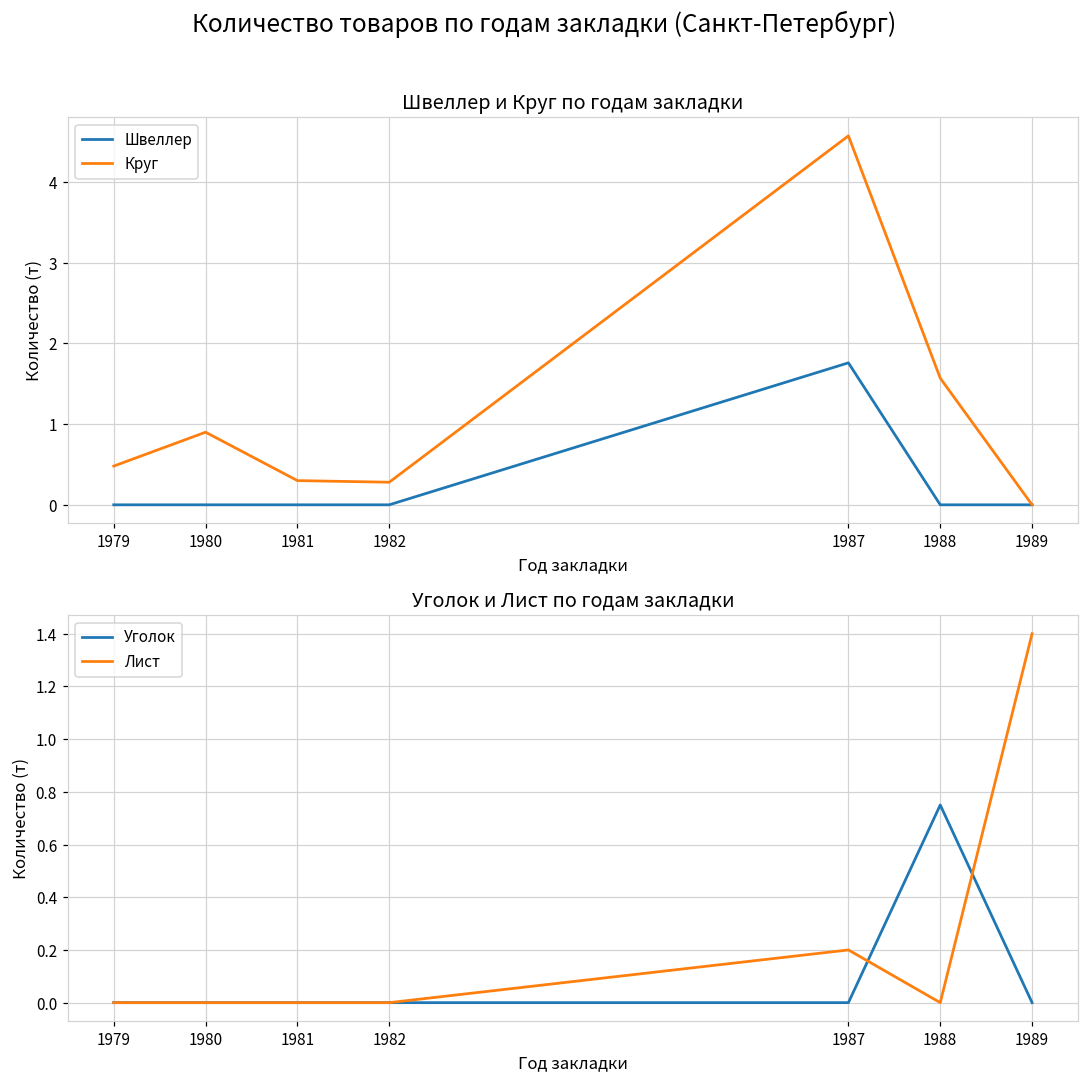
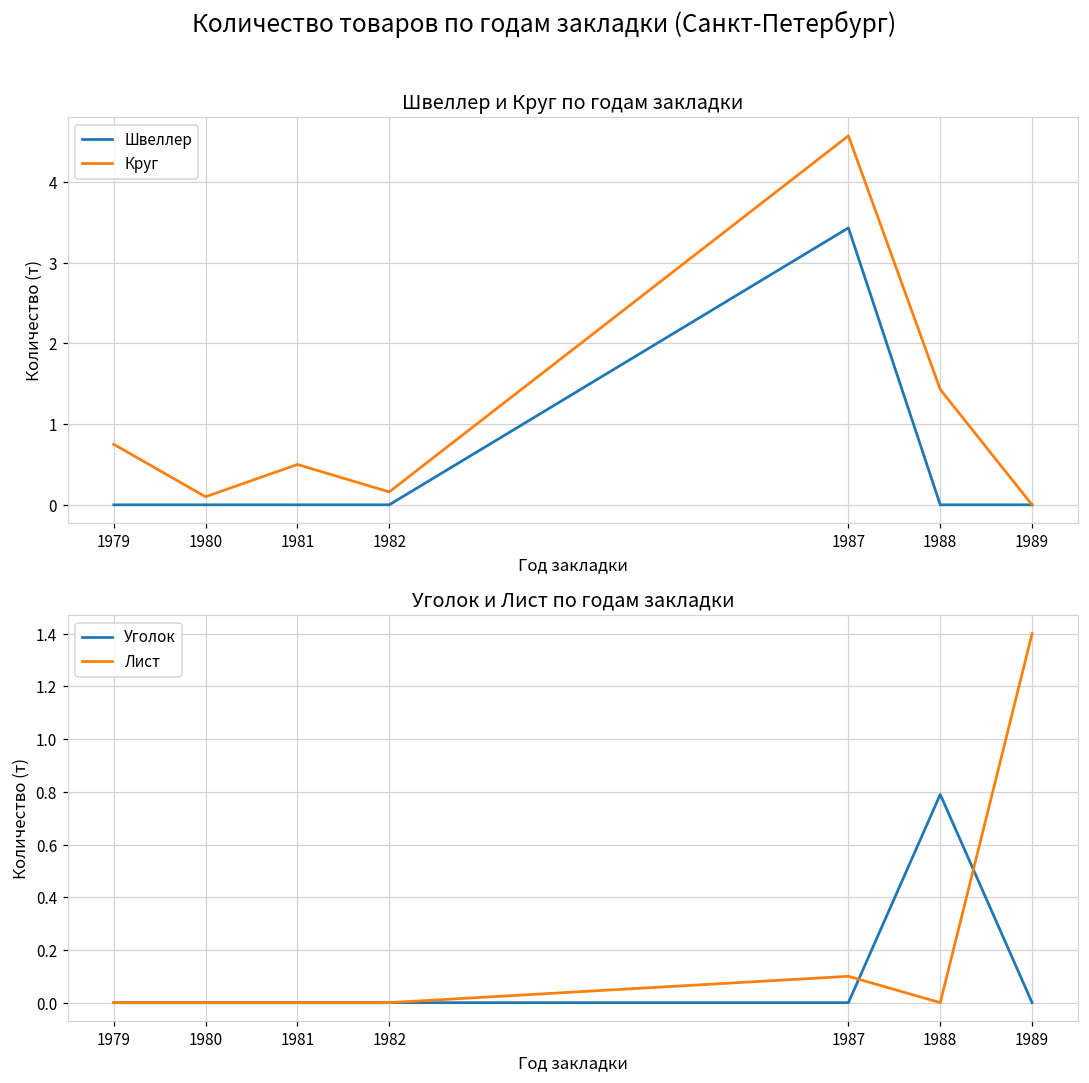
  {
    "Швеллер и Круг по годам закладки": {
      "Швеллер": {
        "1979": 0.0,
        "1980": 0.0,
        "1981": 0.0,
        "1982": 0.0,
-       "1987": 1.8,
+       "1987": 3.4,
        "1988": 0.0
      },
      "Круг": {
-       "1979": 0.5,
-       "1980": 0.9,
-       "1981": 0.3,
-       "1982": 0.3,
+       "1979": 0.8,
+       "1980": 0.1,
+       "1981": 0.5,
+       "1982": 0.2,
        "1987": 4.6,
-       "1988": 1.6
+       "1988": 1.4
      }
    },
    "Уголок и Лист по годам закладки": {
      "Уголок": {
        "1987": 0.00,
-       "1988": 0.75,
+       "1988": 0.79,
        "1989": 0.00
      },
      "Лист": {
-       "1987": 0.2,
+       "1987": 0.1,
        "1988": 0.0,
        "1989": 1.4
      }
    }
  }
